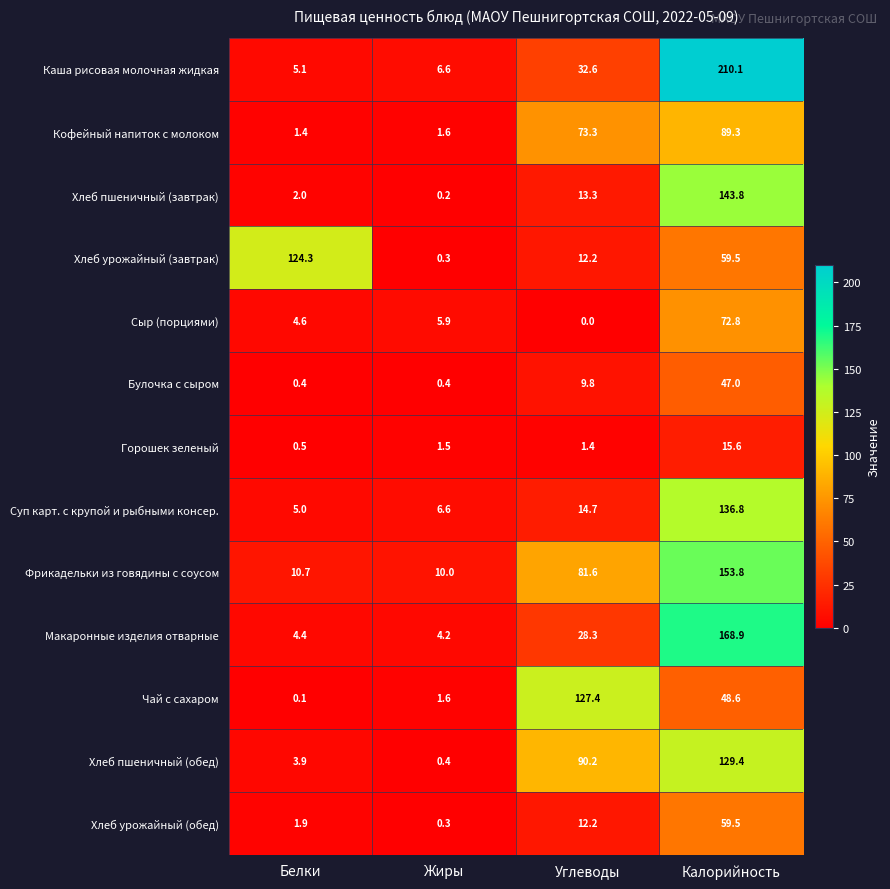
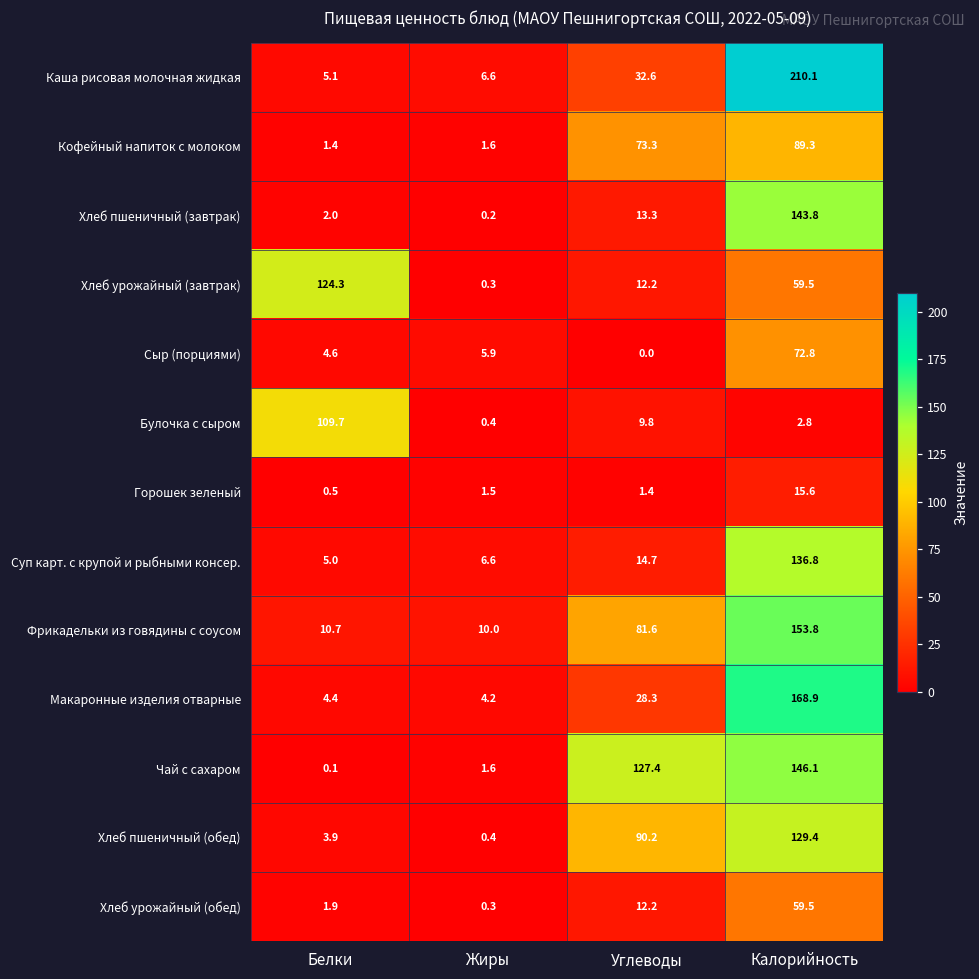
  {
    "Каша рисовая молочная жидкая": {
      "Белки": 5.1,
      "Жиры": 6.6,
      "Углеводы": 32.6,
      "Калорийность": 210.1
    },
    "Кофейный напиток с молоком": {
      "Белки": 1.4,
      "Жиры": 1.6,
      "Углеводы": 73.3,
      "Калорийность": 89.3
    },
    "Хлеб пшеничный (завтрак)": {
      "Белки": 2.0,
      "Жиры": 0.2,
      "Углеводы": 13.3,
      "Калорийность": 143.8
    },
    "Хлеб урожайный (завтрак)": {
      "Белки": 124.3,
      "Жиры": 0.3,
      "Углеводы": 12.2,
      "Калорийность": 59.5
    },
    "Сыр (порциями)": {
      "Белки": 4.6,
      "Жиры": 5.9,
      "Углеводы": 0.0,
      "Калорийность": 72.8
    },
    "Булочка с сыром": {
-     "Белки": 0.4,
+     "Белки": 109.7,
      "Жиры": 0.4,
      "Углеводы": 9.8,
-     "Калорийность": 47.0
+     "Калорийность": 2.8
    },
    "Горошек зеленый": {
      "Белки": 0.5,
      "Жиры": 1.5,
      "Углеводы": 1.4,
      "Калорийность": 15.6
    },
    "Суп карт. с крупой и рыбными консер.": {
      "Белки": 5.0,
      "Жиры": 6.6,
      "Углеводы": 14.7,
      "Калорийность": 136.8
    },
    "Фрикадельки из говядины с соусом": {
      "Белки": 10.7,
      "Жиры": 10.0,
      "Углеводы": 81.6,
      "Калорийность": 153.8
    },
    "Макаронные изделия отварные": {
      "Белки": 4.4,
      "Жиры": 4.2,
      "Углеводы": 28.3,
      "Калорийность": 168.9
    },
    "Чай с сахаром": {
      "Белки": 0.1,
      "Жиры": 1.6,
      "Углеводы": 127.4,
-     "Калорийность": 48.6
+     "Калорийность": 146.1
    },
    "Хлеб пшеничный (обед)": {
      "Белки": 3.9,
      "Жиры": 0.4,
      "Углеводы": 90.2,
      "Калорийность": 129.4
    },
    "Хлеб урожайный (обед)": {
      "Белки": 1.9,
      "Жиры": 0.3,
      "Углеводы": 12.2,
      "Калорийность": 59.5
    }
  }
